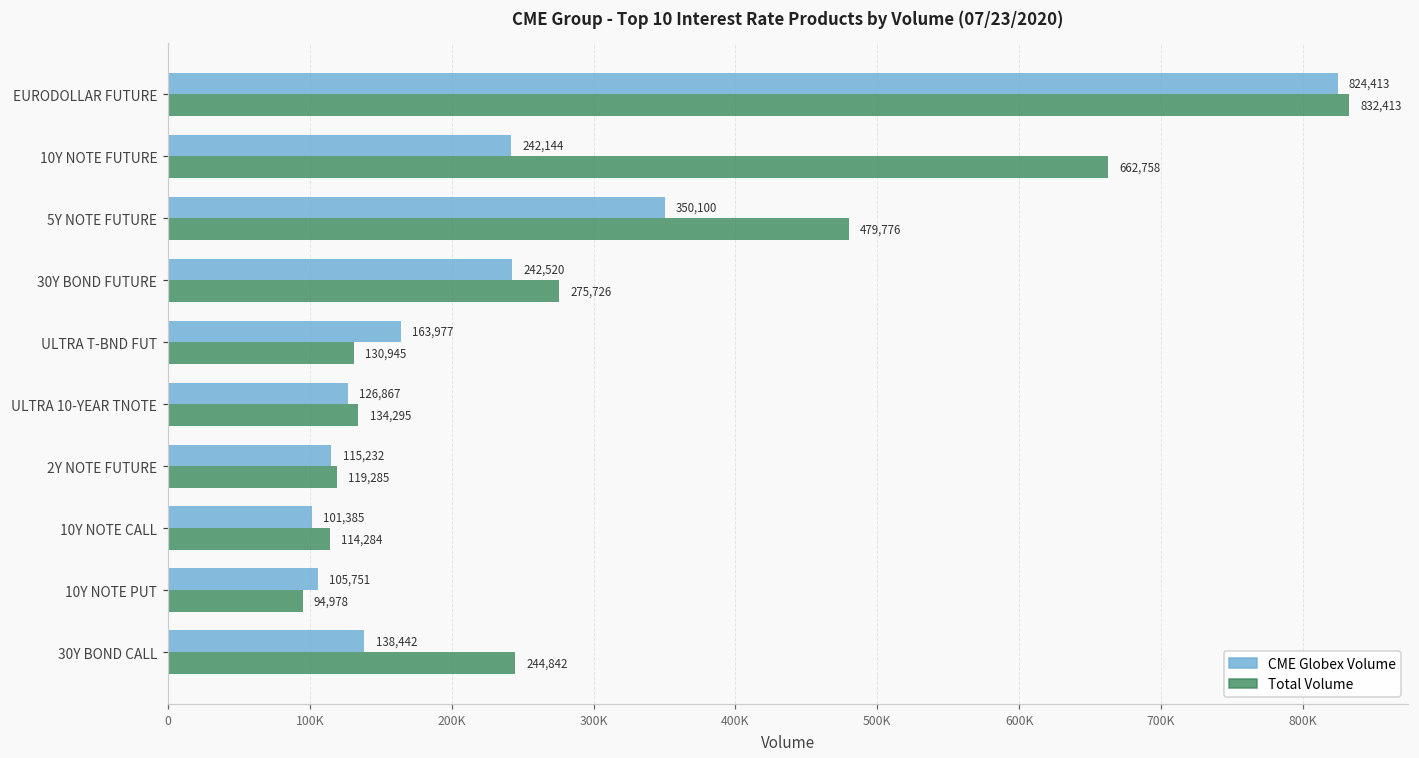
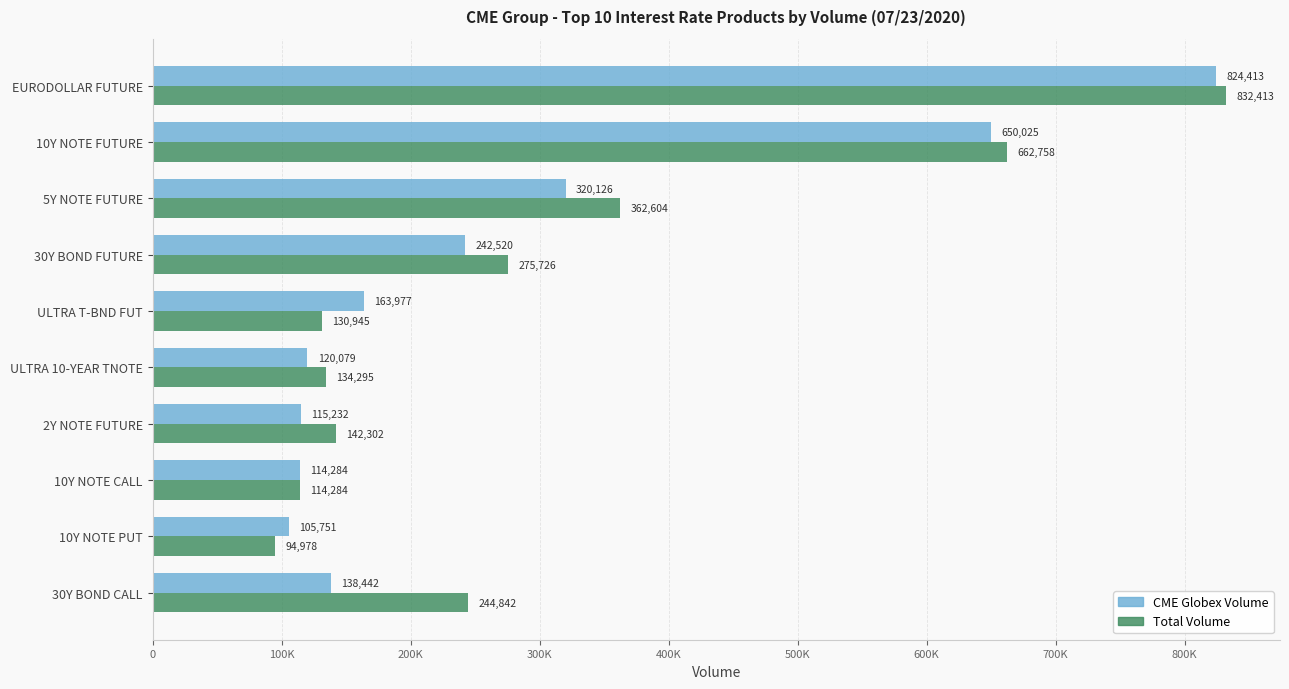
  {
    "CME Globex Volume": {
      "EURODOLLAR FUTURE": "824,413",
-     "10Y NOTE FUTURE": "242,144",
-     "5Y NOTE FUTURE": "350,100",
+     "10Y NOTE FUTURE": "650,025",
+     "5Y NOTE FUTURE": "320,126",
      "30Y BOND FUTURE": "242,520",
      "ULTRA T-BND FUT": "163,977",
-     "ULTRA 10-YEAR TNOTE": "126,867",
+     "ULTRA 10-YEAR TNOTE": "120,079",
      "2Y NOTE FUTURE": "115,232",
-     "10Y NOTE CALL": "101,385",
+     "10Y NOTE CALL": "114,284",
      "10Y NOTE PUT": "105,751",
      "30Y BOND CALL": "138,442"
    },
    "Total Volume": {
      "EURODOLLAR FUTURE": "832,413",
      "10Y NOTE FUTURE": "662,758",
-     "5Y NOTE FUTURE": "479,776",
+     "5Y NOTE FUTURE": "362,604",
      "30Y BOND FUTURE": "275,726",
      "ULTRA T-BND FUT": "130,945",
      "ULTRA 10-YEAR TNOTE": "134,295",
-     "2Y NOTE FUTURE": "119,285",
+     "2Y NOTE FUTURE": "142,302",
      "10Y NOTE CALL": "114,284",
      "10Y NOTE PUT": "94,978",
      "30Y BOND CALL": "244,842"
    }
  }
